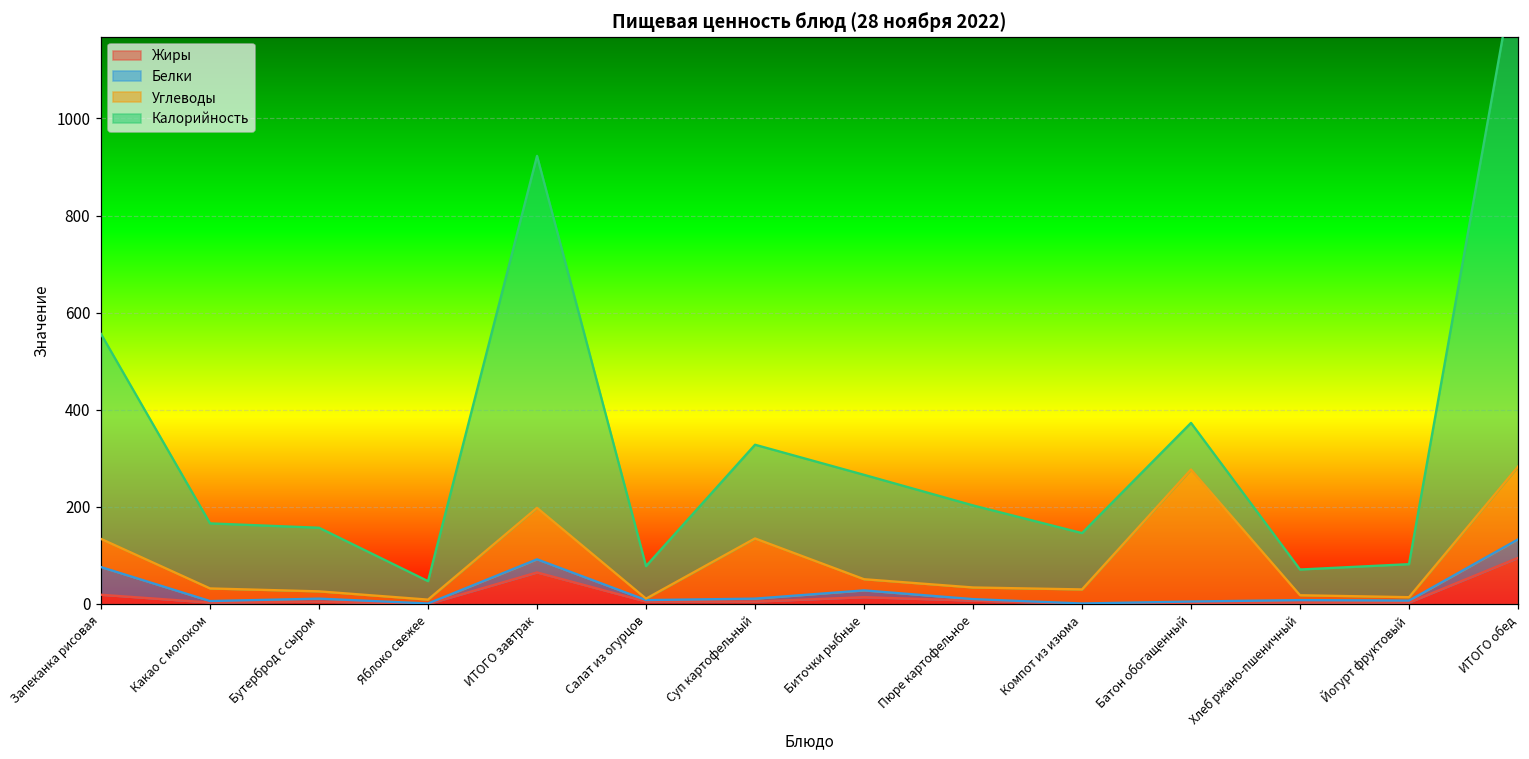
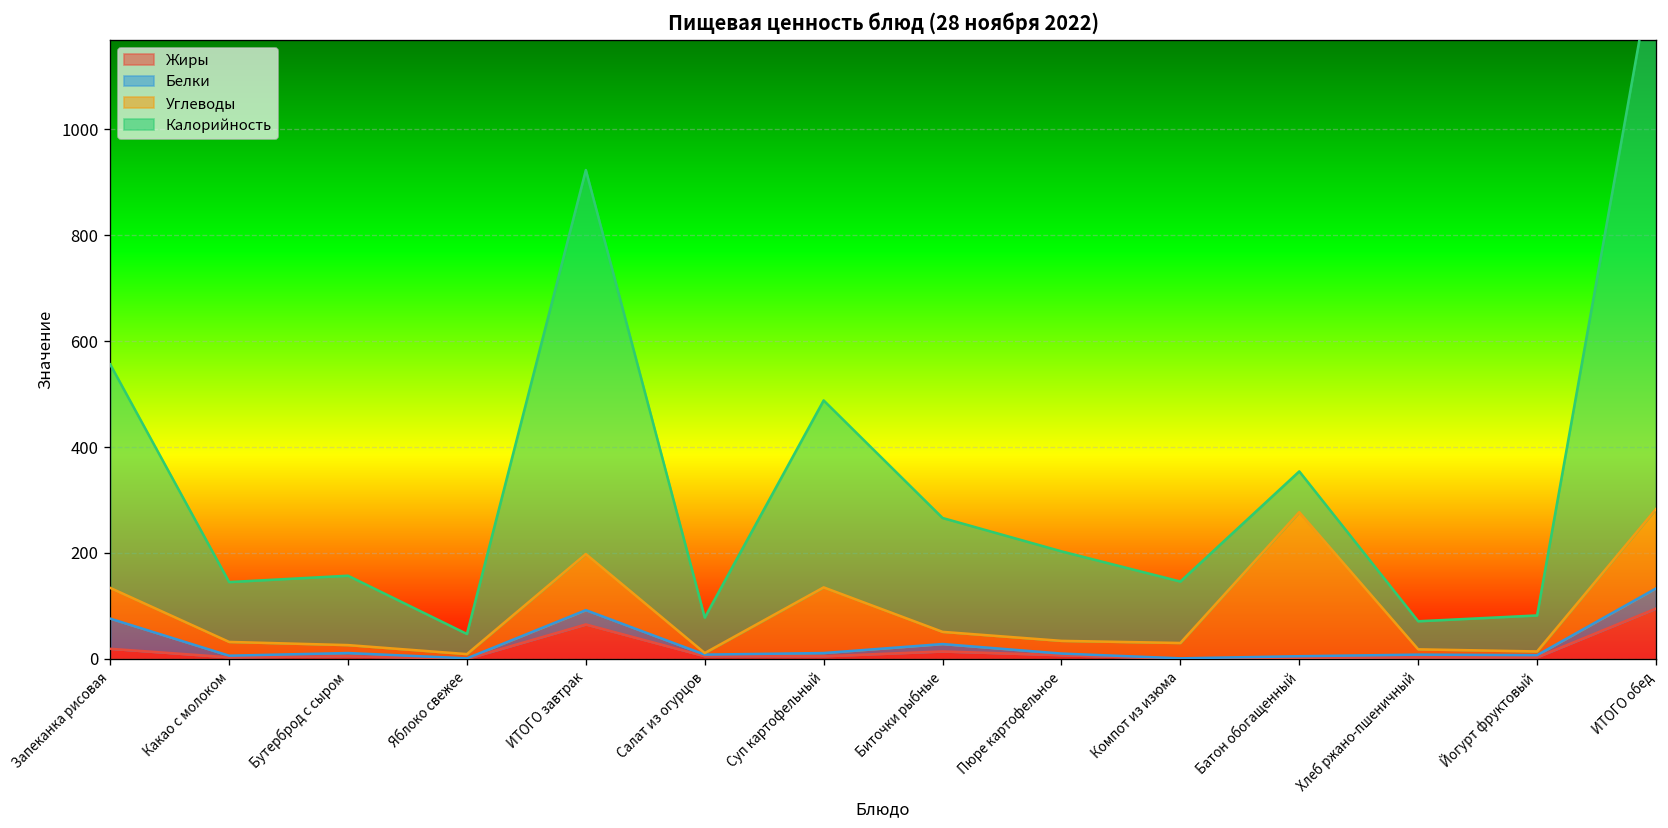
  {
    "Жиры": {
      "Запеканка рисовая": 20,
      "Бутерброд с сыром": 10,
      "ИТОГО завтрак": 70,
      "Суп картофельный": 10,
      "Биточки рыбные": 10,
      "ИТОГО обед": 100
    },
    "Белки": {
      "Запеканка рисовая": 60,
      "Бутерброд с сыром": 10,
      "ИТОГО завтрак": 30,
      "Суп картофельный": 10,
      "Биточки рыбные": 10,
      "ИТОГО обед": 40
    },
    "Углеводы": {
      "Запеканка рисовая": 60,
      "Какао с молоком": 30,
      "Бутерброд с сыром": 20,
      "Яблоко свежее": 10,
      "ИТОГО завтрак": 110,
      "Суп картофельный": 120,
      "Биточки рыбные": 20,
      "Пюре картофельное": 20,
      "Компот из изюма": 30,
      "Батон обогащенный": 270,
      "Хлеб ржано-пшеничный": 10,
      "Йогурт фруктовый": 10,
      "ИТОГО обед": 150
    },
    "Калорийность": {
      "Запеканка рисовая": 420,
-     "Какао с молоком": 130,
+     "Какао с молоком": 110,
      "Бутерброд с сыром": 130,
      "Яблоко свежее": 40,
      "ИТОГО завтрак": 730,
      "Салат из огурцов": 70,
-     "Суп картофельный": 190,
+     "Суп картофельный": 350,
      "Биточки рыбные": 220,
      "Пюре картофельное": 170,
      "Компот из изюма": 120,
-     "Батон обогащенный": 100,
+     "Батон обогащенный": 80,
      "Хлеб ржано-пшеничный": 50,
      "Йогурт фруктовый": 70
    }
  }
